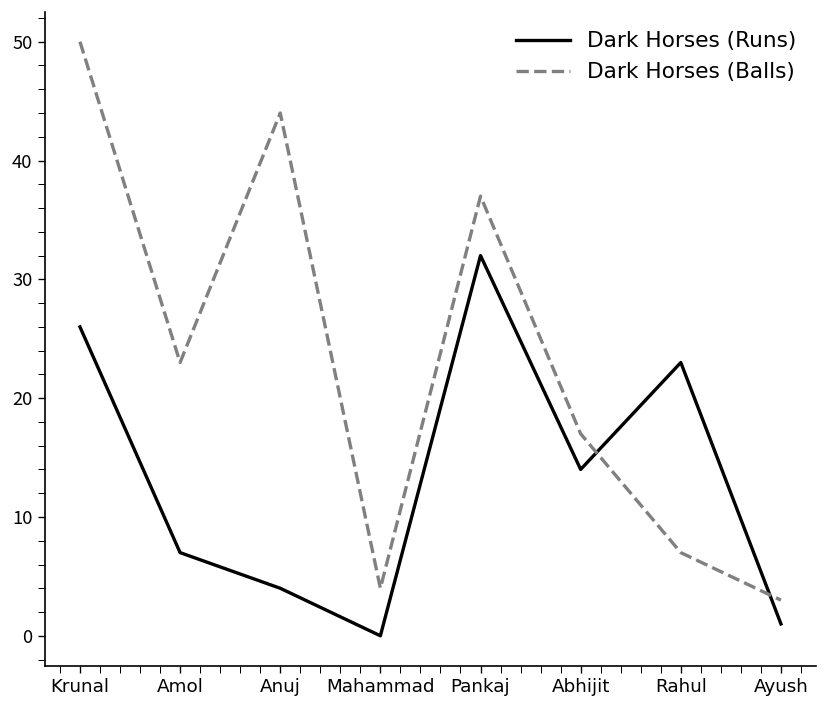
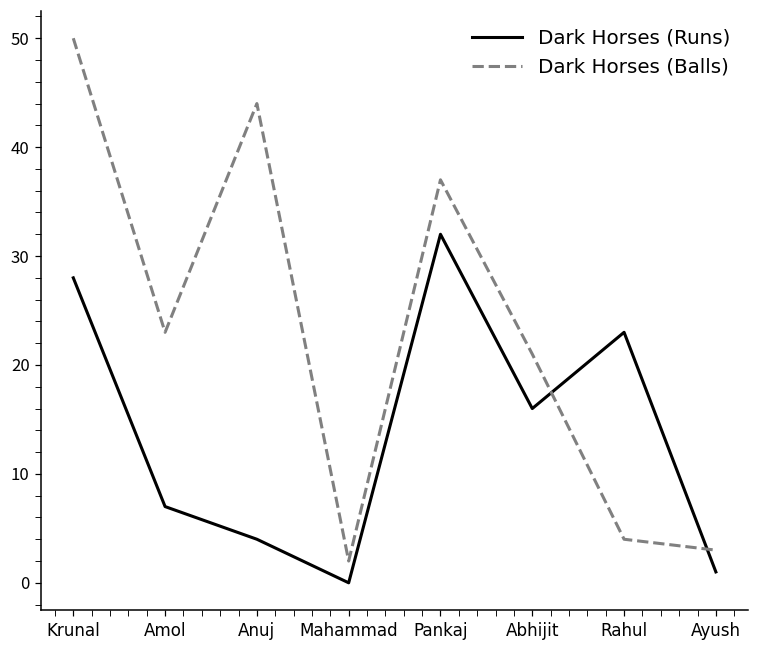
  {
    "Dark Horses (Runs)": {
-     "Krunal": 26,
+     "Krunal": 28,
      "Amol": 7,
      "Anuj": 4,
      "Mahammad": 0,
      "Pankaj": 32,
-     "Abhijit": 14,
+     "Abhijit": 16,
      "Rahul": 23,
      "Ayush": 1
    },
    "Dark Horses (Balls)": {
      "Krunal": 50,
      "Amol": 23,
      "Anuj": 44,
-     "Mahammad": 4,
+     "Mahammad": 2,
      "Pankaj": 37,
-     "Abhijit": 17,
-     "Rahul": 7,
+     "Abhijit": 21,
+     "Rahul": 4,
      "Ayush": 3
    }
  }
